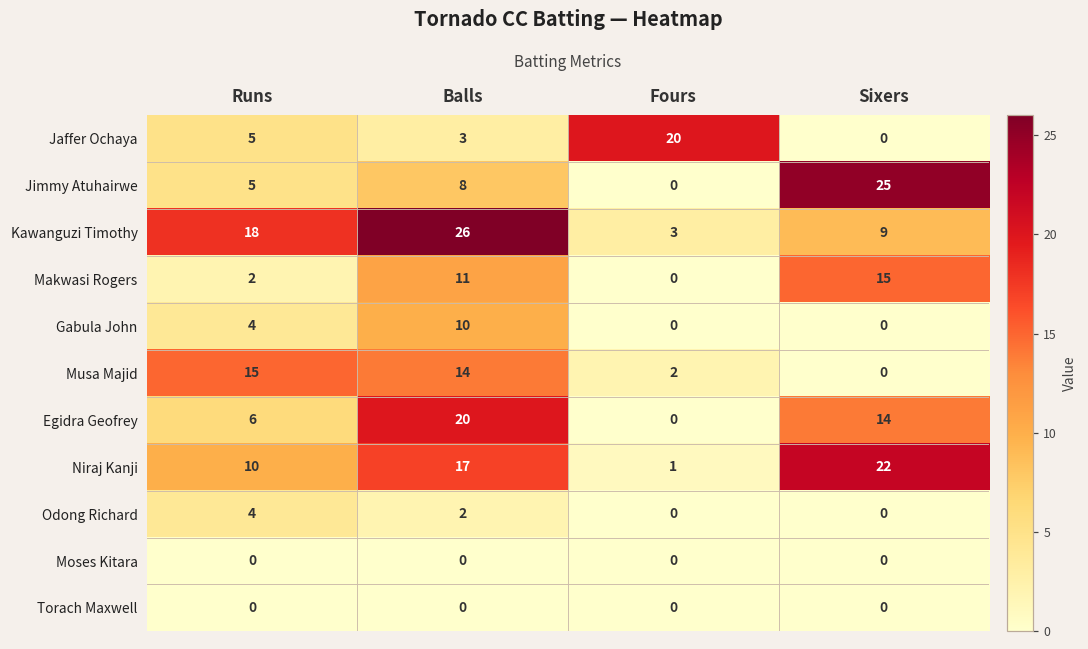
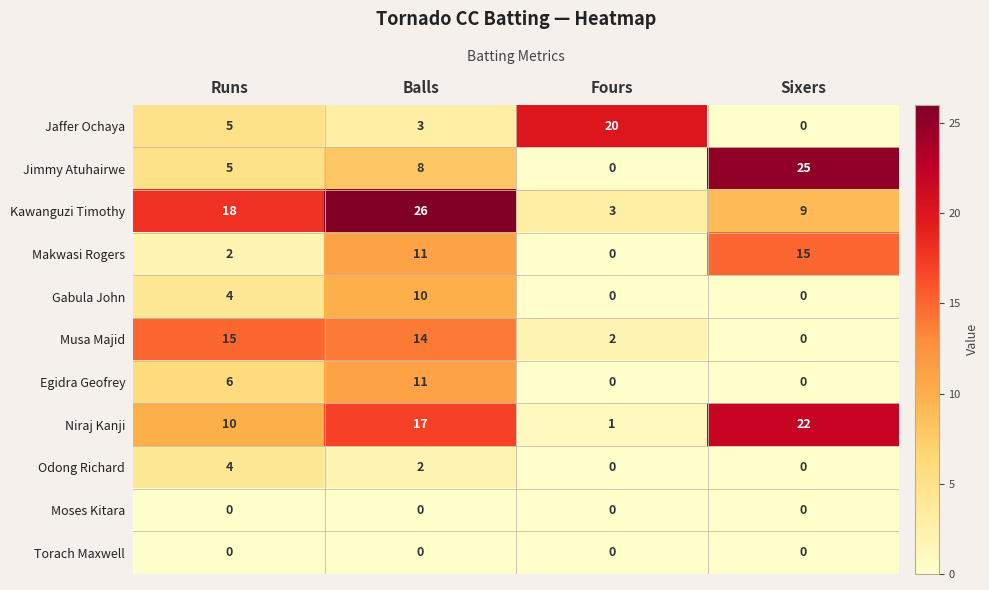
  {
    "Jaffer Ochaya": {
      "Runs": 5,
      "Balls": 3,
      "Fours": 20,
      "Sixers": 0
    },
    "Jimmy Atuhairwe": {
      "Runs": 5,
      "Balls": 8,
      "Fours": 0,
      "Sixers": 25
    },
    "Kawanguzi Timothy": {
      "Runs": 18,
      "Balls": 26,
      "Fours": 3,
      "Sixers": 9
    },
    "Makwasi Rogers": {
      "Runs": 2,
      "Balls": 11,
      "Fours": 0,
      "Sixers": 15
    },
    "Gabula John": {
      "Runs": 4,
      "Balls": 10,
      "Fours": 0,
      "Sixers": 0
    },
    "Musa Majid": {
      "Runs": 15,
      "Balls": 14,
      "Fours": 2,
      "Sixers": 0
    },
    "Egidra Geofrey": {
      "Runs": 6,
-     "Balls": 20,
+     "Balls": 11,
      "Fours": 0,
-     "Sixers": 14
+     "Sixers": 0
    },
    "Niraj Kanji": {
      "Runs": 10,
      "Balls": 17,
      "Fours": 1,
      "Sixers": 22
    },
    "Odong Richard": {
      "Runs": 4,
      "Balls": 2,
      "Fours": 0,
      "Sixers": 0
    },
    "Moses Kitara": {
      "Runs": 0,
      "Balls": 0,
      "Fours": 0,
      "Sixers": 0
    },
    "Torach Maxwell": {
      "Runs": 0,
      "Balls": 0,
      "Fours": 0,
      "Sixers": 0
    }
  }
